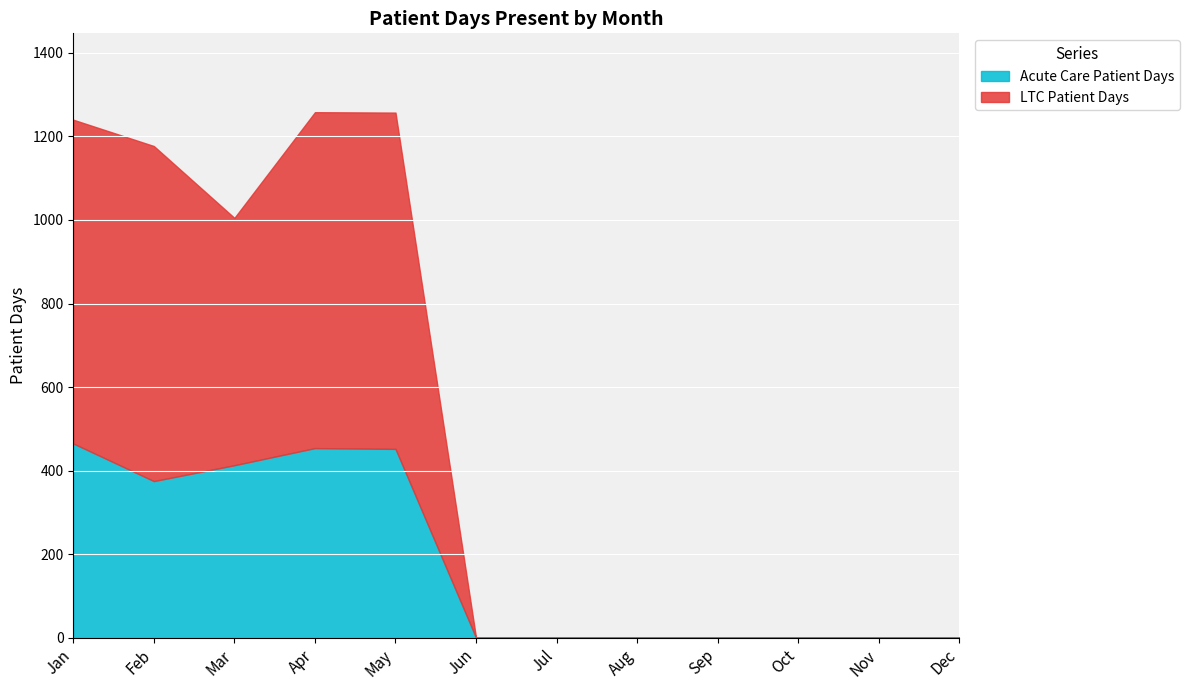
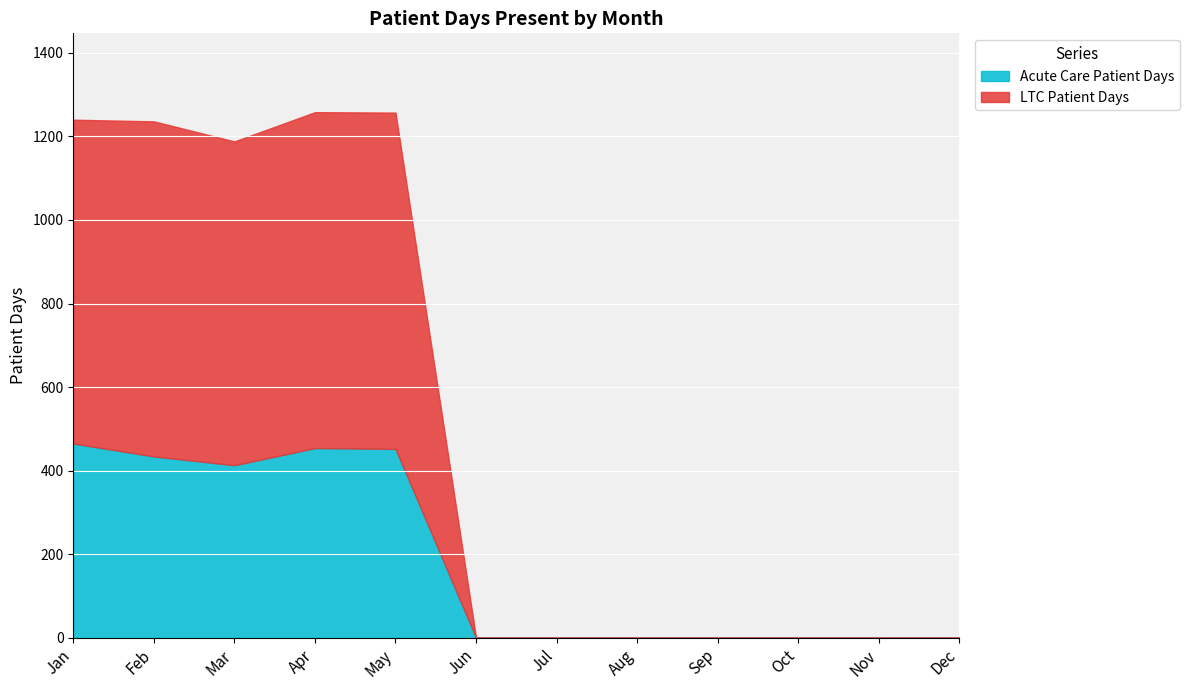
  {
    "Acute Care Patient Days": {
      "Jan": 470,
-     "Feb": 380,
+     "Feb": 430,
      "Mar": 410,
      "Apr": 450,
      "May": 450
    },
    "LTC Patient Days": {
      "Jan": 780,
      "Feb": 800,
-     "Mar": 590,
+     "Mar": 780,
      "Apr": 800,
      "May": 810
    }
  }
